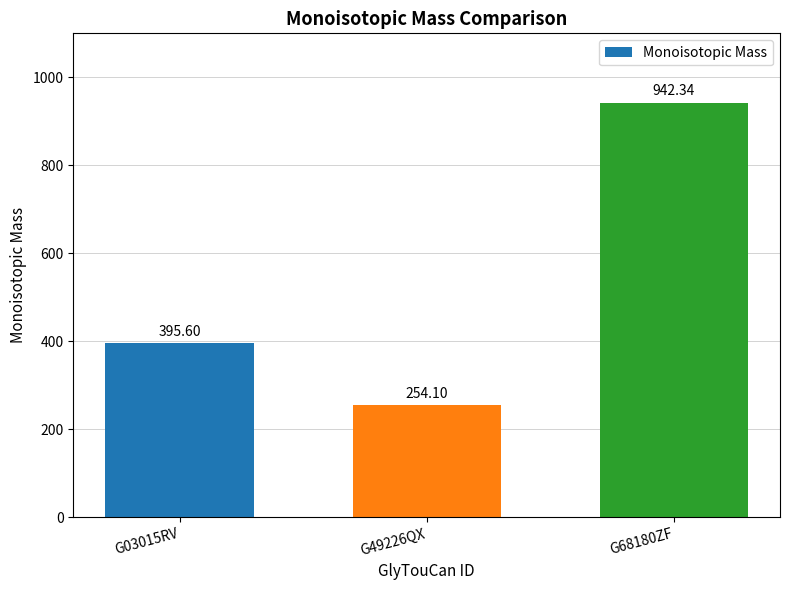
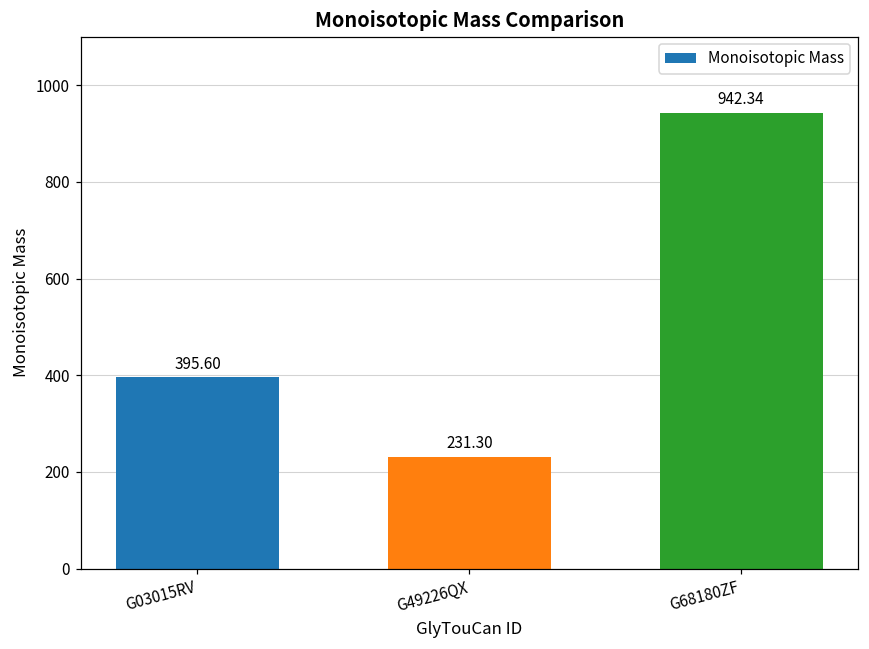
  {
    "G03015RV": 395.60,
-   "G49226QX": 254.10,
+   "G49226QX": 231.30,
    "G68180ZF": 942.34
  }
